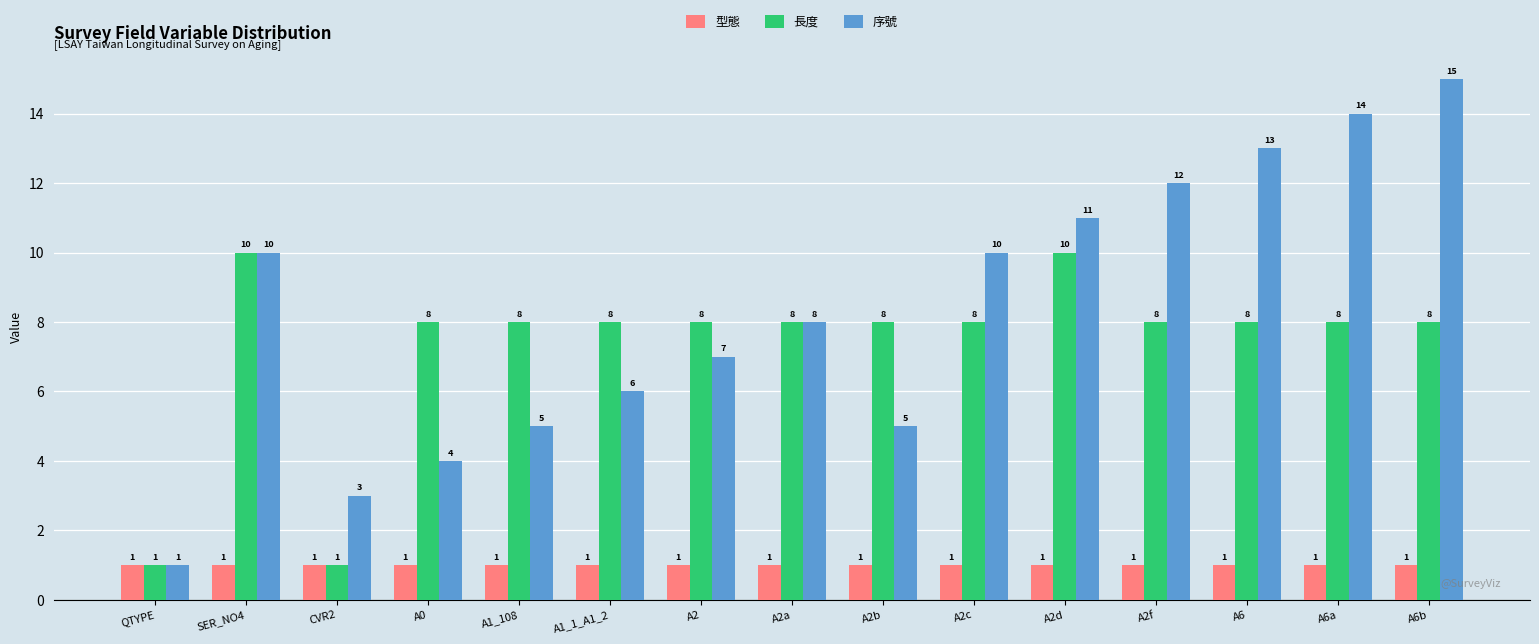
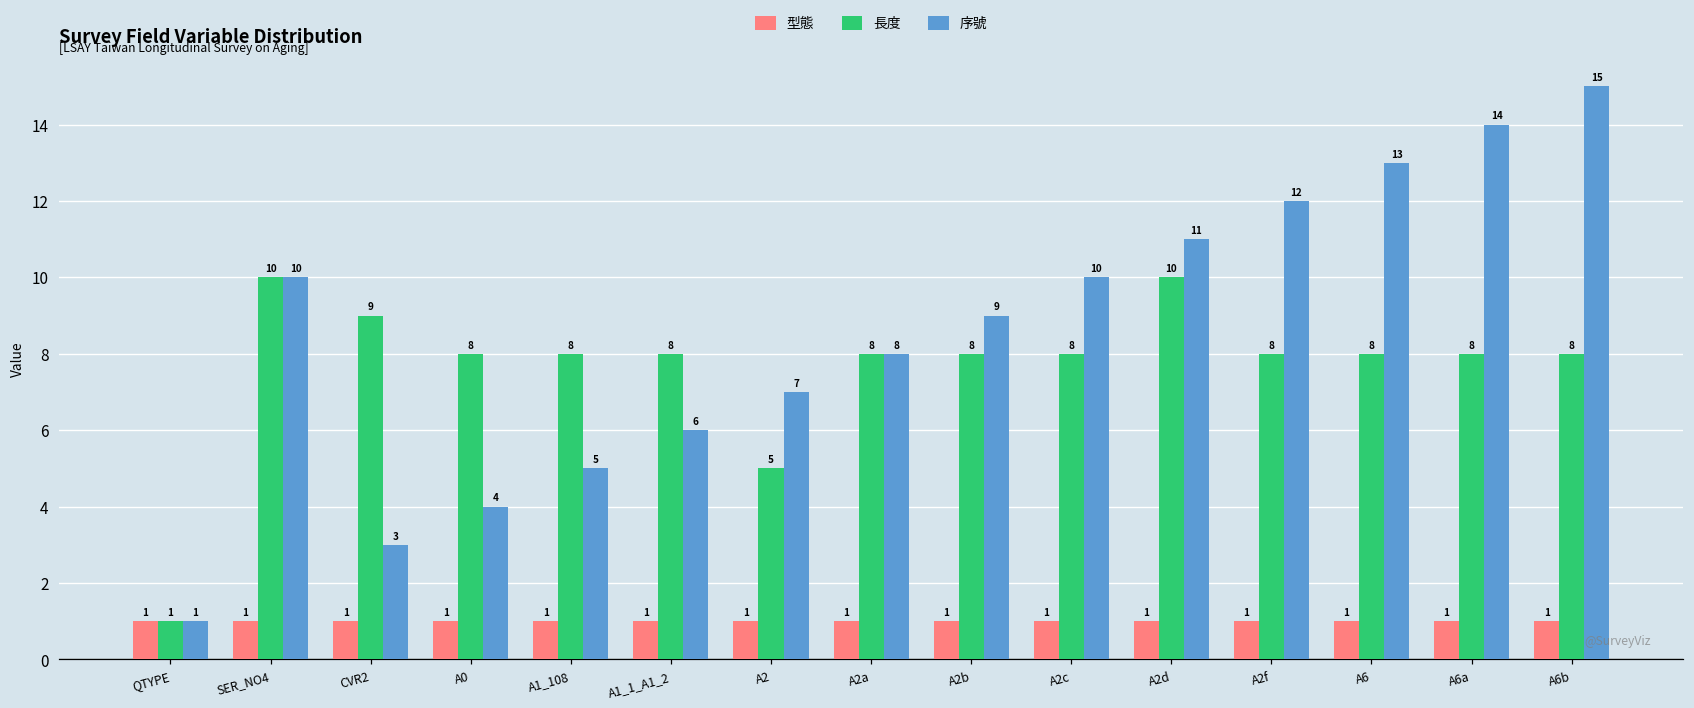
  {
    "型態": {
      "QTYPE": 1,
      "SER_NO4": 1,
      "CVR2": 1,
      "A0": 1,
      "A1_108": 1,
      "A1_1_A1_2": 1,
      "A2": 1,
      "A2a": 1,
      "A2b": 1,
      "A2c": 1,
      "A2d": 1,
      "A2f": 1,
      "A6": 1,
      "A6a": 1,
      "A6b": 1
    },
    "長度": {
      "QTYPE": 1,
      "SER_NO4": 10,
-     "CVR2": 1,
+     "CVR2": 9,
      "A0": 8,
      "A1_108": 8,
      "A1_1_A1_2": 8,
-     "A2": 8,
+     "A2": 5,
      "A2a": 8,
      "A2b": 8,
      "A2c": 8,
      "A2d": 10,
      "A2f": 8,
      "A6": 8,
      "A6a": 8,
      "A6b": 8
    },
    "序號": {
      "QTYPE": 1,
      "SER_NO4": 10,
      "CVR2": 3,
      "A0": 4,
      "A1_108": 5,
      "A1_1_A1_2": 6,
      "A2": 7,
      "A2a": 8,
-     "A2b": 5,
+     "A2b": 9,
      "A2c": 10,
      "A2d": 11,
      "A2f": 12,
      "A6": 13,
      "A6a": 14,
      "A6b": 15
    }
  }
